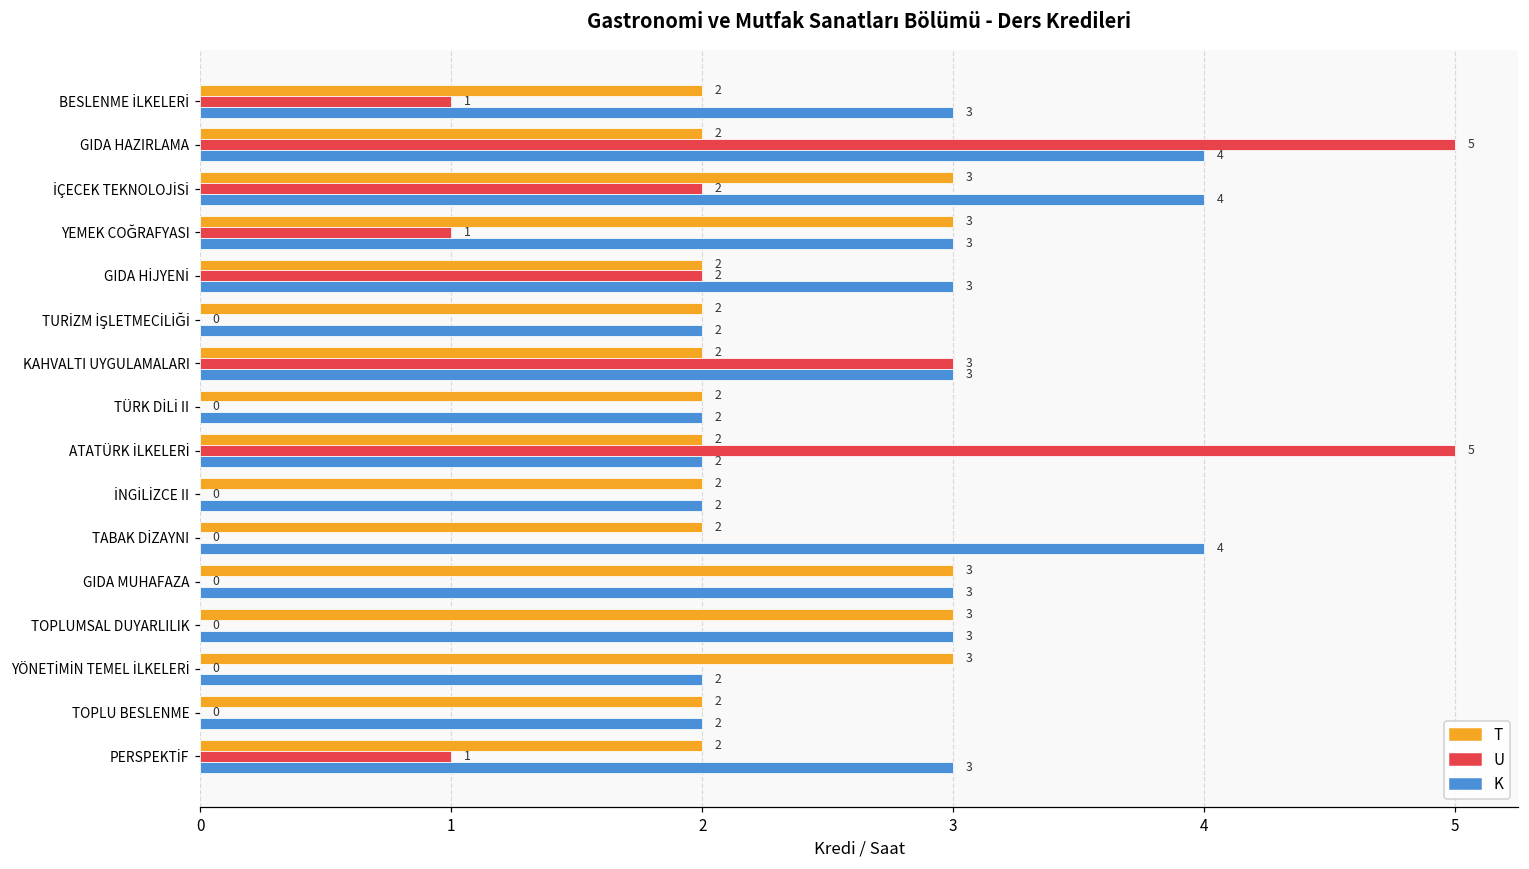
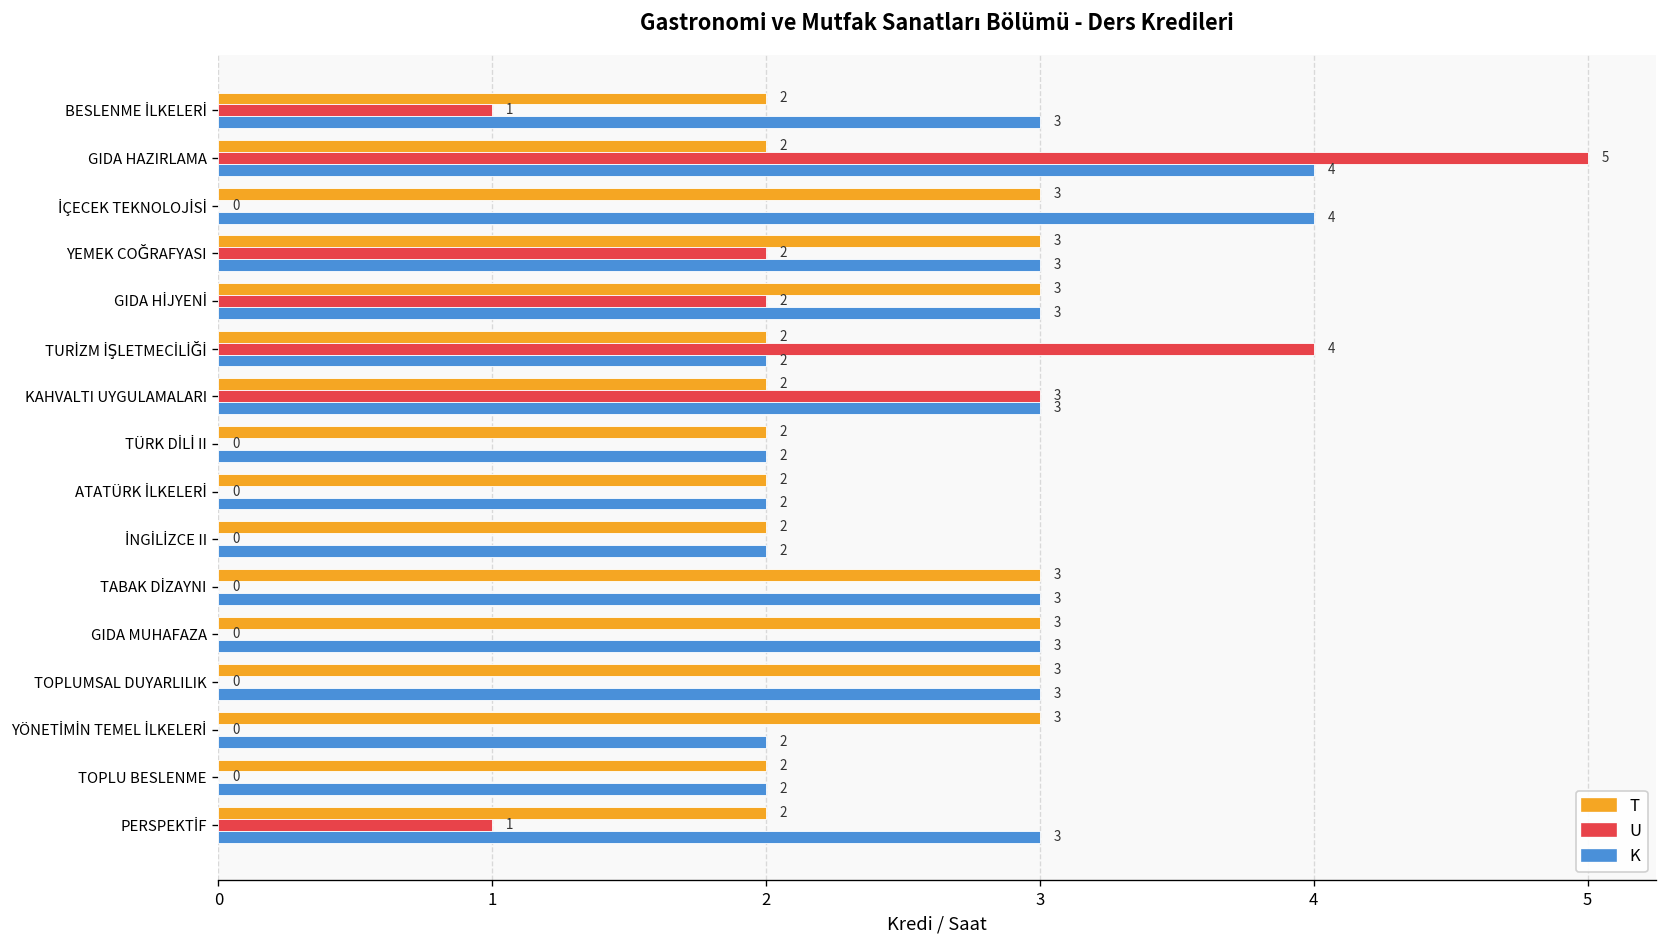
  {
    "T": {
      "BESLENME İLKELERİ": 2,
      "GIDA HAZIRLAMA": 2,
      "İÇECEK TEKNOLOJİSİ": 3,
      "YEMEK COĞRAFYASI": 3,
-     "GIDA HİJYENİ": 2,
+     "GIDA HİJYENİ": 3,
      "TURİZM İŞLETMECİLİĞİ": 2,
      "KAHVALTI UYGULAMALARI": 2,
      "TÜRK DİLİ II": 2,
      "ATATÜRK İLKELERİ": 2,
      "İNGİLİZCE II": 2,
-     "TABAK DİZAYNI": 2,
+     "TABAK DİZAYNI": 3,
      "GIDA MUHAFAZA": 3,
      "TOPLUMSAL DUYARLILIK": 3,
      "YÖNETİMİN TEMEL İLKELERİ": 3,
      "TOPLU BESLENME": 2,
      "PERSPEKTİF": 2
    },
    "U": {
      "BESLENME İLKELERİ": 1,
      "GIDA HAZIRLAMA": 5,
-     "İÇECEK TEKNOLOJİSİ": 2,
-     "YEMEK COĞRAFYASI": 1,
+     "İÇECEK TEKNOLOJİSİ": 0,
+     "YEMEK COĞRAFYASI": 2,
      "GIDA HİJYENİ": 2,
-     "TURİZM İŞLETMECİLİĞİ": 0,
+     "TURİZM İŞLETMECİLİĞİ": 4,
      "KAHVALTI UYGULAMALARI": 3,
      "TÜRK DİLİ II": 0,
-     "ATATÜRK İLKELERİ": 5,
+     "ATATÜRK İLKELERİ": 0,
      "İNGİLİZCE II": 0,
      "TABAK DİZAYNI": 0,
      "GIDA MUHAFAZA": 0,
      "TOPLUMSAL DUYARLILIK": 0,
      "YÖNETİMİN TEMEL İLKELERİ": 0,
      "TOPLU BESLENME": 0,
      "PERSPEKTİF": 1
    },
    "K": {
      "BESLENME İLKELERİ": 3,
      "GIDA HAZIRLAMA": 4,
      "İÇECEK TEKNOLOJİSİ": 4,
      "YEMEK COĞRAFYASI": 3,
      "GIDA HİJYENİ": 3,
      "TURİZM İŞLETMECİLİĞİ": 2,
      "KAHVALTI UYGULAMALARI": 3,
      "TÜRK DİLİ II": 2,
      "ATATÜRK İLKELERİ": 2,
      "İNGİLİZCE II": 2,
-     "TABAK DİZAYNI": 4,
+     "TABAK DİZAYNI": 3,
      "GIDA MUHAFAZA": 3,
      "TOPLUMSAL DUYARLILIK": 3,
      "YÖNETİMİN TEMEL İLKELERİ": 2,
      "TOPLU BESLENME": 2,
      "PERSPEKTİF": 3
    }
  }
